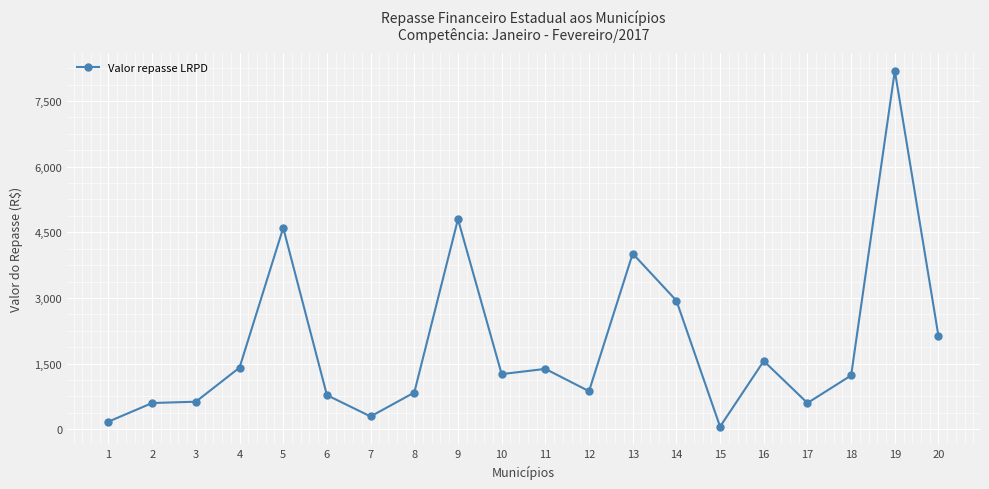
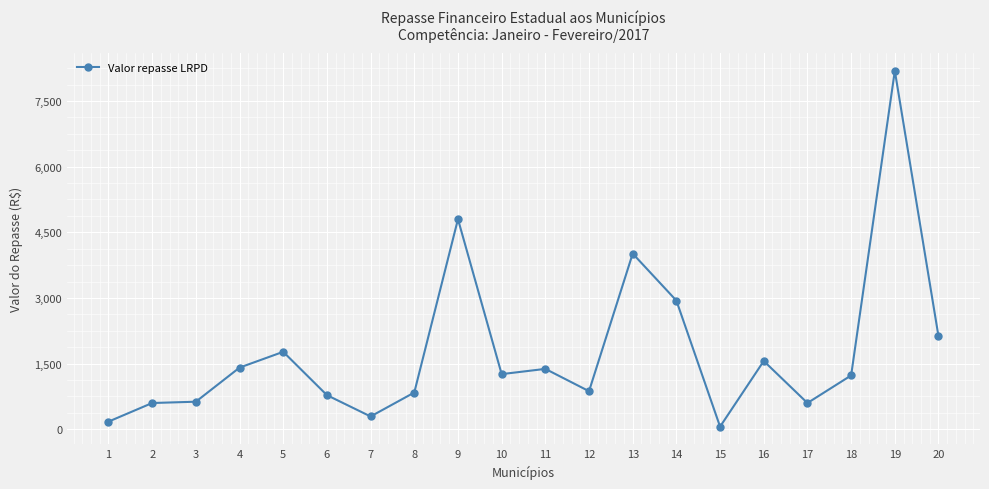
  {
    "1": "200",
    "2": "600",
    "3": "600",
    "4": "1,400",
-   "5": "4,600",
+   "5": "1,800",
    "6": "800",
    "7": "300",
    "8": "800",
    "9": "4,800",
    "10": "1,300",
    "11": "1,400",
    "12": "900",
    "13": "4,000",
    "14": "2,900",
    "15": "100",
    "16": "1,600",
    "17": "600",
    "18": "1,200",
    "19": "8,200",
    "20": "2,100"
  }
